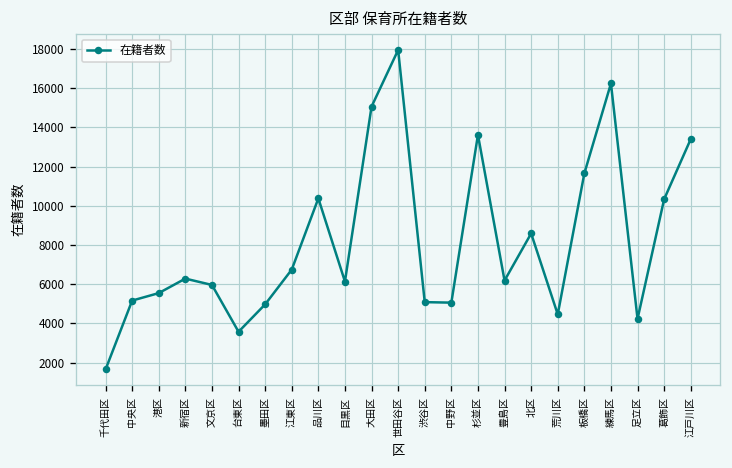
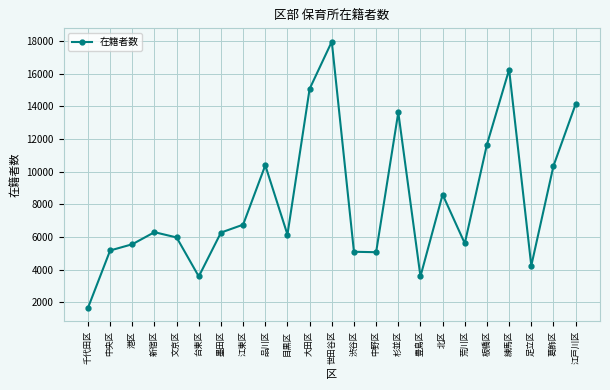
  {
    "千代田区": 1700,
    "中央区": 5200,
    "港区": 5500,
    "新宿区": 6300,
    "文京区": 6000,
    "台東区": 3600,
-   "墨田区": 5000,
+   "墨田区": 6300,
    "江東区": 6700,
    "品川区": 10400,
    "目黒区": 6100,
    "大田区": 15100,
    "世田谷区": 18000,
    "渋谷区": 5100,
    "中野区": 5100,
    "杉並区": 13600,
-   "豊島区": 6200,
+   "豊島区": 3600,
    "北区": 8600,
-   "荒川区": 4500,
+   "荒川区": 5600,
    "板橋区": 11700,
    "練馬区": 16200,
    "足立区": 4200,
    "葛飾区": 10300,
-   "江戸川区": 13400
+   "江戸川区": 14100
  }
